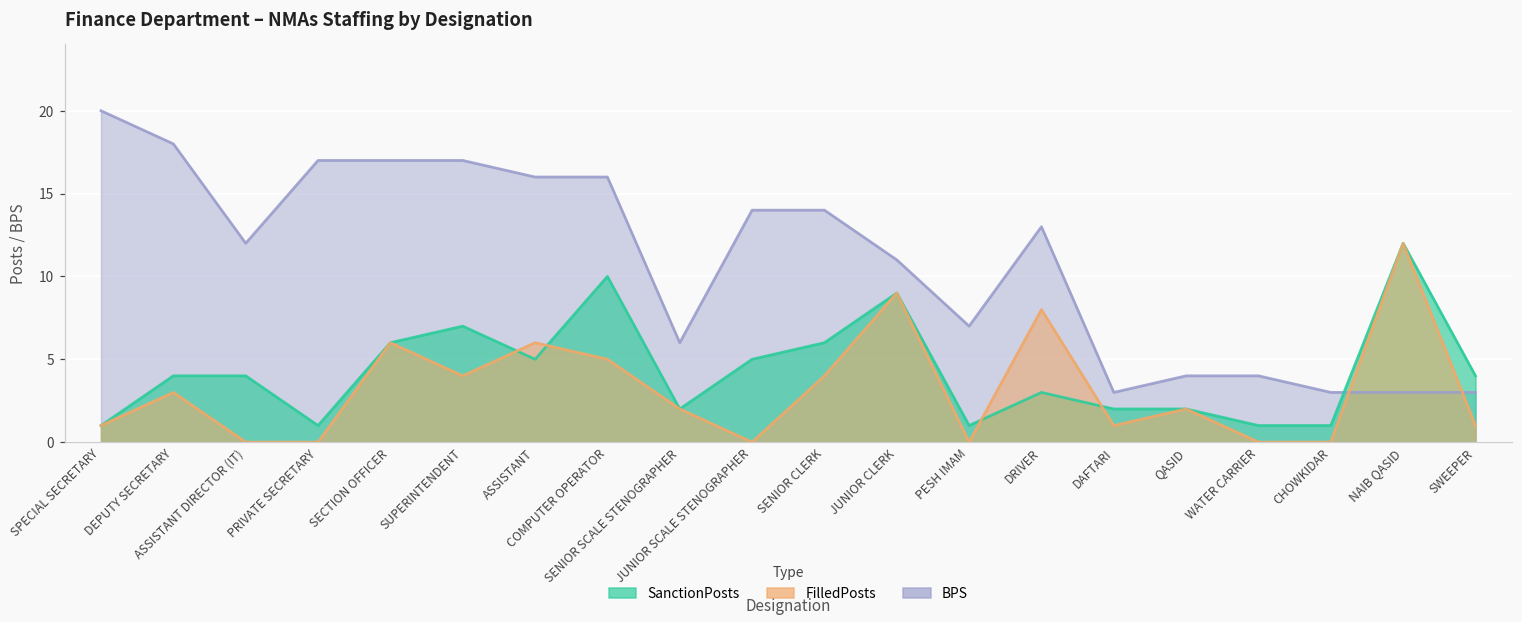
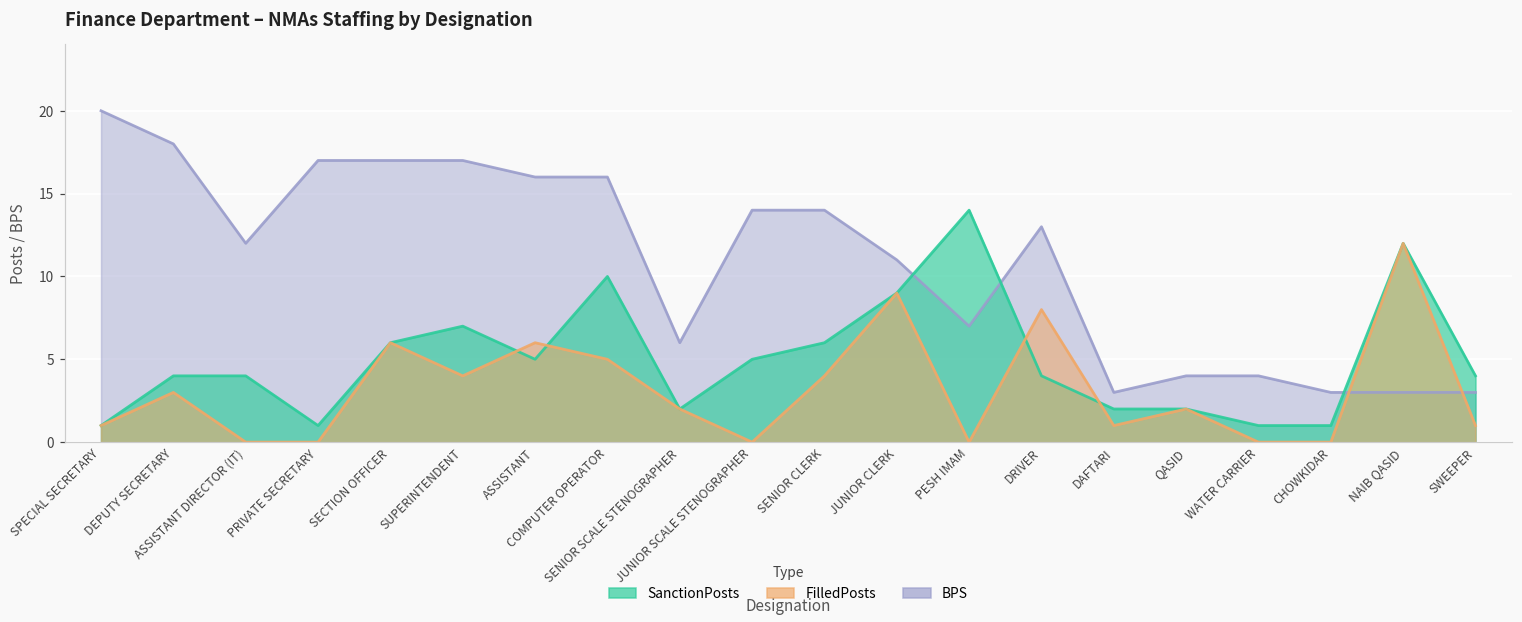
  {
    "BPS": {
      "SPECIAL SECRETARY": 20,
      "DEPUTY SECRETARY": 18,
      "ASSISTANT DIRECTOR (IT)": 12,
      "PRIVATE SECRETARY": 17,
      "SECTION OFFICER": 17,
      "SUPERINTENDENT": 17,
      "ASSISTANT": 16,
      "COMPUTER OPERATOR": 16,
      "SENIOR SCALE STENOGRAPHER": 6,
      "JUNIOR SCALE STENOGRAPHER": 14,
      "SENIOR CLERK": 14,
      "JUNIOR CLERK": 11,
      "PESH IMAM": 7,
      "DRIVER": 13,
      "DAFTARI": 3,
      "QASID": 4,
      "WATER CARRIER": 4,
      "CHOWKIDAR": 3,
      "NAIB QASID": 3,
      "SWEEPER": 3
    },
    "SanctionPosts": {
      "DEPUTY SECRETARY": 4,
      "ASSISTANT DIRECTOR (IT)": 4,
      "PRIVATE SECRETARY": 1,
      "SUPERINTENDENT": 7,
      "ASSISTANT": 5,
      "COMPUTER OPERATOR": 10,
      "JUNIOR SCALE STENOGRAPHER": 5,
      "SENIOR CLERK": 6,
-     "PESH IMAM": 1,
-     "DRIVER": 3,
+     "PESH IMAM": 14,
+     "DRIVER": 4,
      "DAFTARI": 2,
      "WATER CARRIER": 1,
      "CHOWKIDAR": 1,
      "SWEEPER": 4
    },
    "FilledPosts": {
      "DEPUTY SECRETARY": 3,
      "ASSISTANT DIRECTOR (IT)": 0,
      "PRIVATE SECRETARY": 0,
      "SUPERINTENDENT": 4,
      "ASSISTANT": 6,
      "COMPUTER OPERATOR": 5,
      "JUNIOR SCALE STENOGRAPHER": 0,
      "SENIOR CLERK": 4,
      "PESH IMAM": 0,
      "DRIVER": 8,
      "DAFTARI": 1,
      "WATER CARRIER": 0,
      "CHOWKIDAR": 0,
      "SWEEPER": 1
    }
  }
